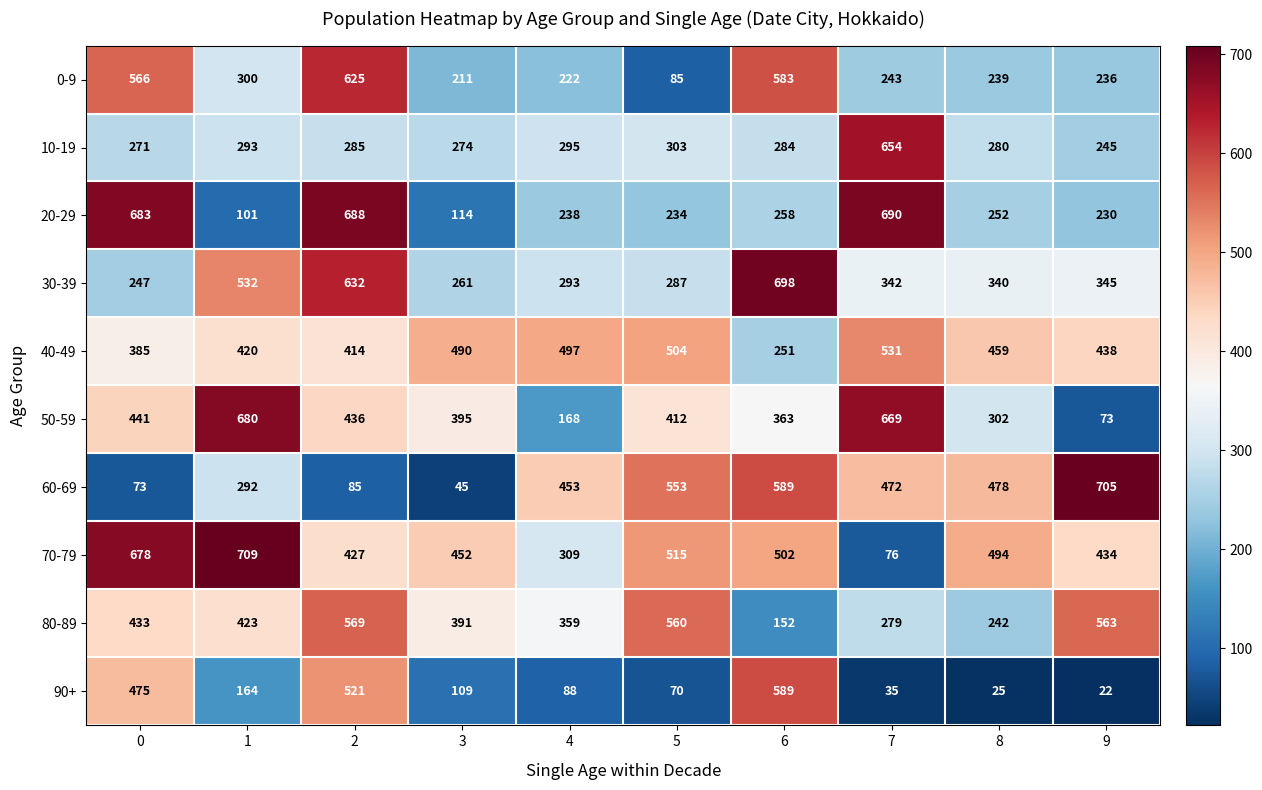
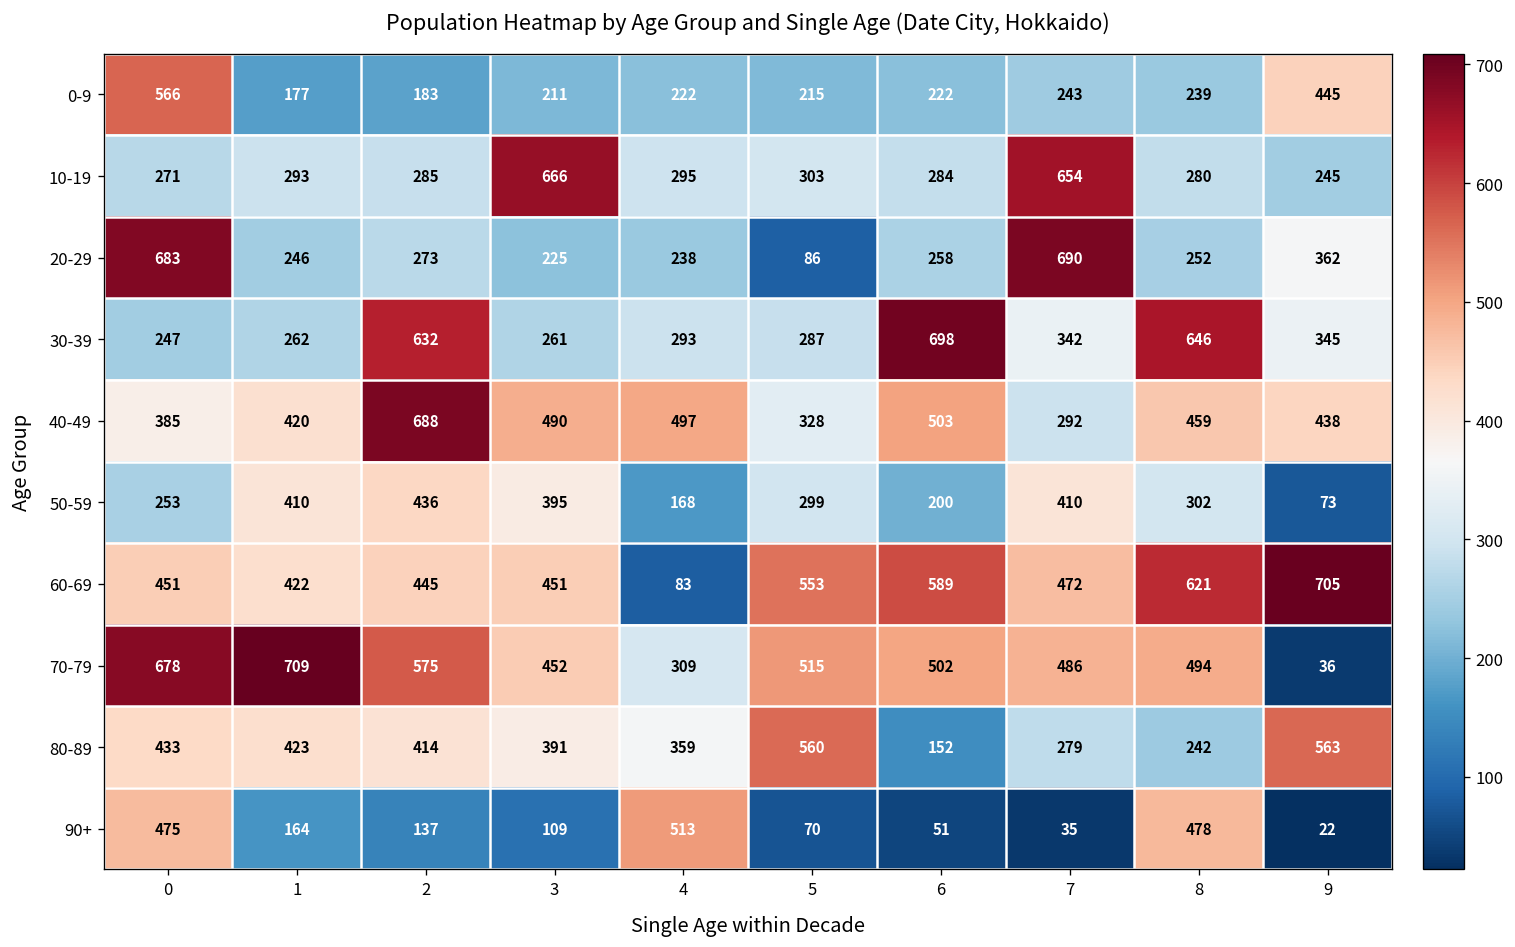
  {
    "0-9": {
      "0": 566,
-     "1": 300,
-     "2": 625,
+     "1": 177,
+     "2": 183,
      "3": 211,
      "4": 222,
-     "5": 85,
-     "6": 583,
+     "5": 215,
+     "6": 222,
      "7": 243,
      "8": 239,
-     "9": 236
+     "9": 445
    },
    "10-19": {
      "0": 271,
      "1": 293,
      "2": 285,
-     "3": 274,
+     "3": 666,
      "4": 295,
      "5": 303,
      "6": 284,
      "7": 654,
      "8": 280,
      "9": 245
    },
    "20-29": {
      "0": 683,
-     "1": 101,
-     "2": 688,
-     "3": 114,
+     "1": 246,
+     "2": 273,
+     "3": 225,
      "4": 238,
-     "5": 234,
+     "5": 86,
      "6": 258,
      "7": 690,
      "8": 252,
-     "9": 230
+     "9": 362
    },
    "30-39": {
      "0": 247,
-     "1": 532,
+     "1": 262,
      "2": 632,
      "3": 261,
      "4": 293,
      "5": 287,
      "6": 698,
      "7": 342,
-     "8": 340,
+     "8": 646,
      "9": 345
    },
    "40-49": {
      "0": 385,
      "1": 420,
-     "2": 414,
+     "2": 688,
      "3": 490,
      "4": 497,
-     "5": 504,
-     "6": 251,
-     "7": 531,
+     "5": 328,
+     "6": 503,
+     "7": 292,
      "8": 459,
      "9": 438
    },
    "50-59": {
-     "0": 441,
-     "1": 680,
+     "0": 253,
+     "1": 410,
      "2": 436,
      "3": 395,
      "4": 168,
-     "5": 412,
-     "6": 363,
-     "7": 669,
+     "5": 299,
+     "6": 200,
+     "7": 410,
      "8": 302,
      "9": 73
    },
    "60-69": {
-     "0": 73,
-     "1": 292,
-     "2": 85,
-     "3": 45,
-     "4": 453,
+     "0": 451,
+     "1": 422,
+     "2": 445,
+     "3": 451,
+     "4": 83,
      "5": 553,
      "6": 589,
      "7": 472,
-     "8": 478,
+     "8": 621,
      "9": 705
    },
    "70-79": {
      "0": 678,
      "1": 709,
-     "2": 427,
+     "2": 575,
      "3": 452,
      "4": 309,
      "5": 515,
      "6": 502,
-     "7": 76,
+     "7": 486,
      "8": 494,
-     "9": 434
+     "9": 36
    },
    "80-89": {
      "0": 433,
      "1": 423,
-     "2": 569,
+     "2": 414,
      "3": 391,
      "4": 359,
      "5": 560,
      "6": 152,
      "7": 279,
      "8": 242,
      "9": 563
    },
    "90+": {
      "0": 475,
      "1": 164,
-     "2": 521,
+     "2": 137,
      "3": 109,
-     "4": 88,
+     "4": 513,
      "5": 70,
-     "6": 589,
+     "6": 51,
      "7": 35,
-     "8": 25,
+     "8": 478,
      "9": 22
    }
  }
